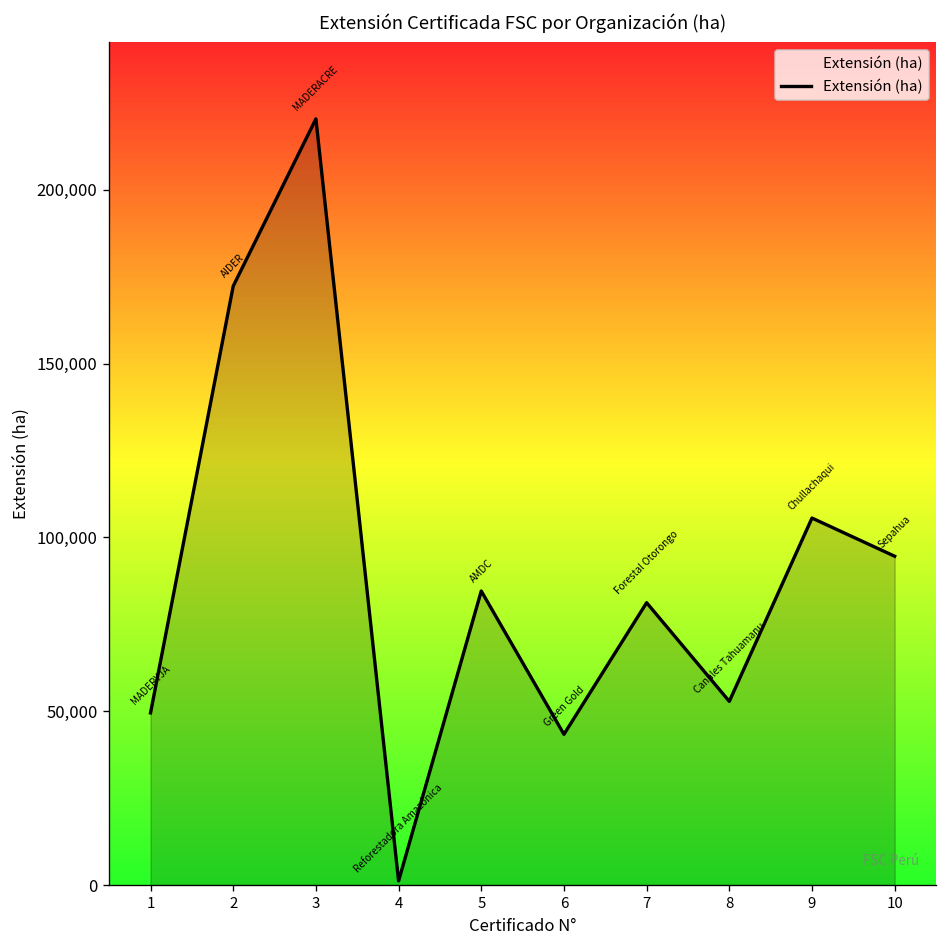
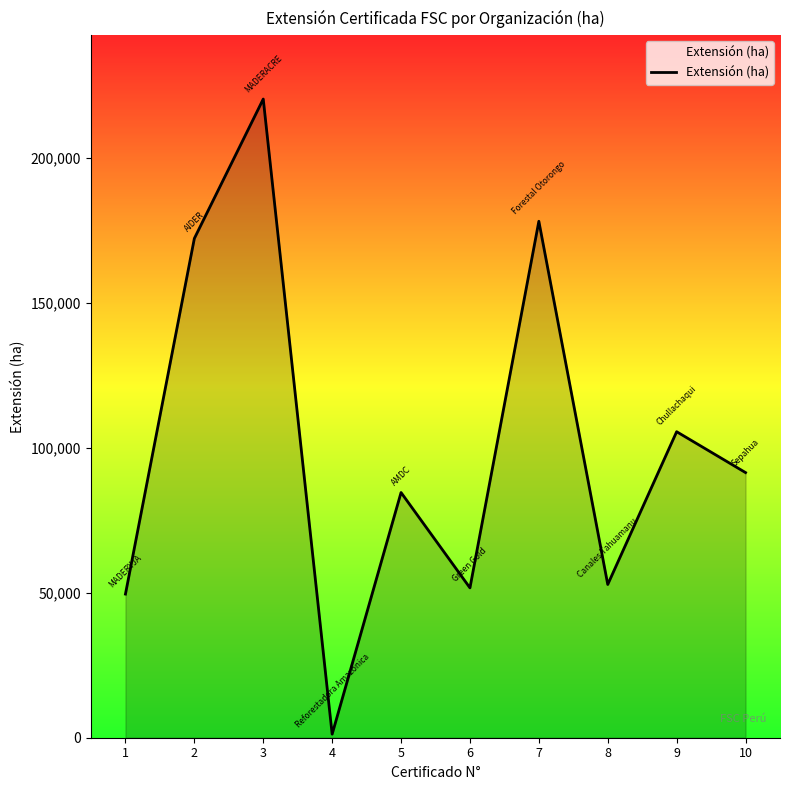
  {
    "1": "50,000",
    "2": "172,000",
    "3": "220,000",
    "4": "1,000",
    "5": "85,000",
-   "6": "43,000",
-   "7": "81,000",
+   "6": "52,000",
+   "7": "178,000",
    "8": "53,000",
    "9": "106,000",
-   "10": "95,000"
+   "10": "91,000"
  }
